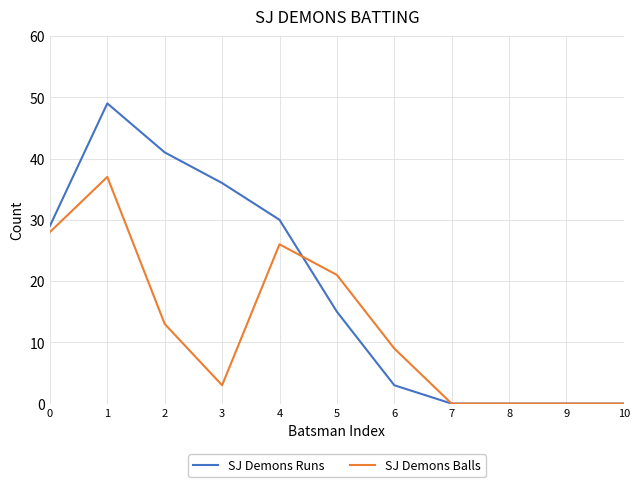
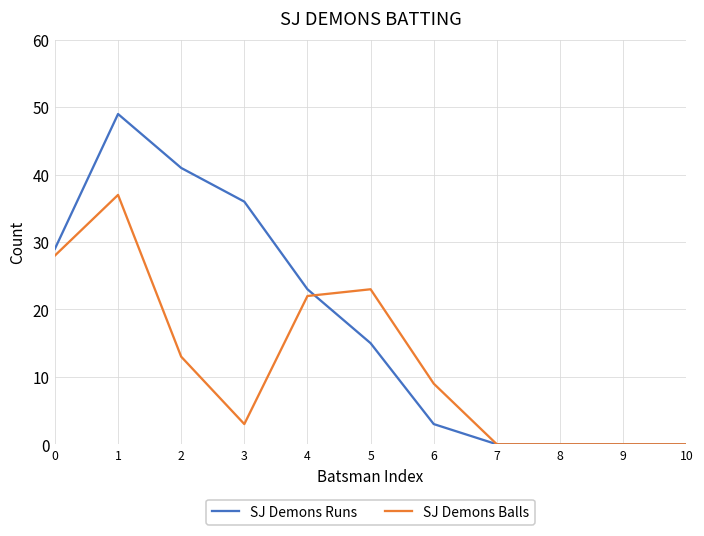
  {
    "SJ Demons Runs": {
      "0": 29,
      "1": 49,
      "2": 41,
      "3": 36,
-     "4": 30,
+     "4": 23,
      "5": 15,
      "6": 3
    },
    "SJ Demons Balls": {
      "0": 28,
      "1": 37,
      "2": 13,
      "3": 3,
-     "4": 26,
-     "5": 21,
+     "4": 22,
+     "5": 23,
      "6": 9
    }
  }
